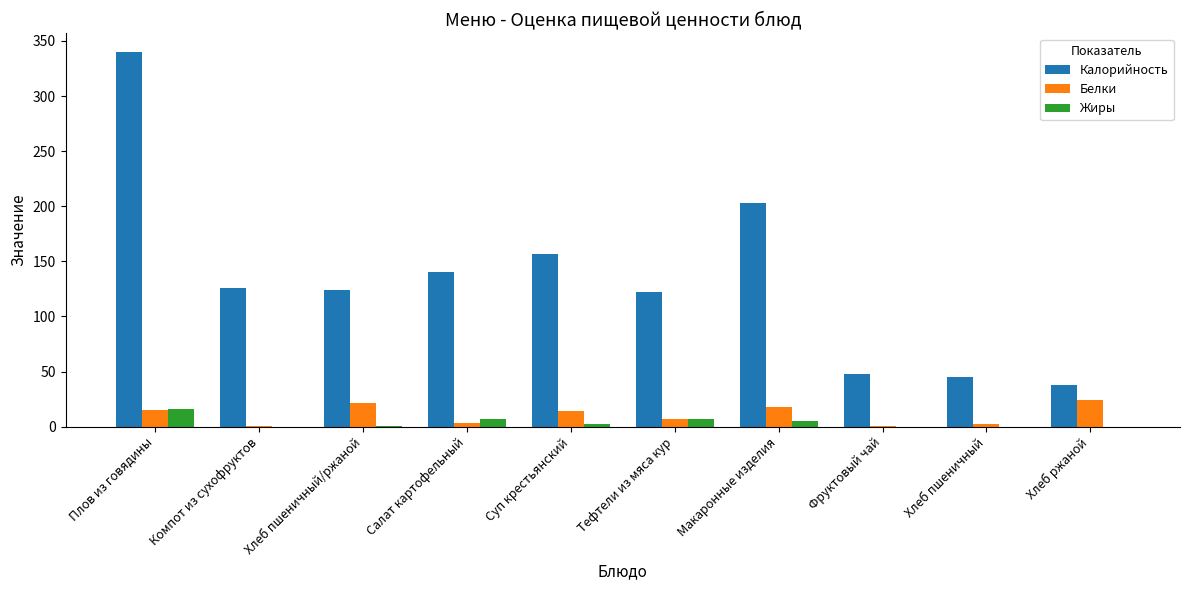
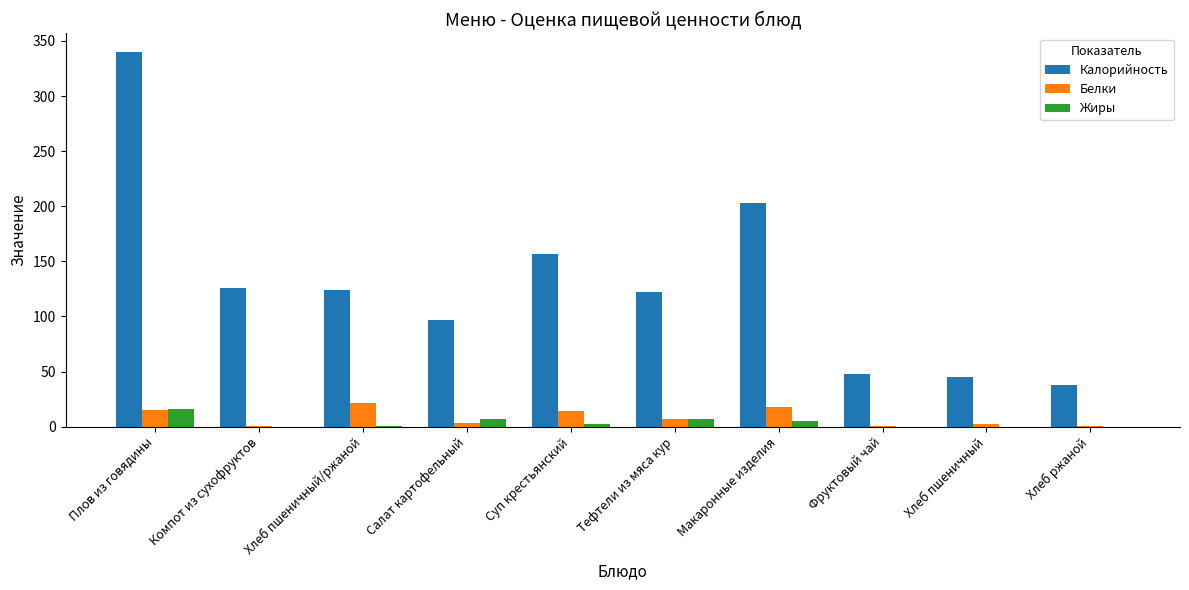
  {
    "Калорийность": {
      "Плов из говядины": 340,
      "Компот из сухофруктов": 126,
      "Хлеб пшеничный/ржаной": 124,
-     "Салат картофельный": 140,
+     "Салат картофельный": 97,
      "Суп крестьянский": 157,
      "Тефтели из мяса кур": 122,
      "Макаронные изделия": 203,
      "Фруктовый чай": 48,
      "Хлеб пшеничный": 45,
      "Хлеб ржаной": 38
    },
    "Белки": {
      "Плов из говядины": 15,
      "Хлеб пшеничный/ржаной": 22,
      "Салат картофельный": 3,
      "Суп крестьянский": 14,
      "Тефтели из мяса кур": 7,
      "Макаронные изделия": 18,
-     "Хлеб ржаной": 24
+     "Хлеб ржаной": 1
    },
    "Жиры": {
      "Плов из говядины": 16,
      "Компот из сухофруктов": 0,
      "Салат картофельный": 7,
      "Тефтели из мяса кур": 7,
      "Макаронные изделия": 5,
      "Фруктовый чай": 0,
      "Хлеб пшеничный": 0,
      "Хлеб ржаной": 0
    }
  }
